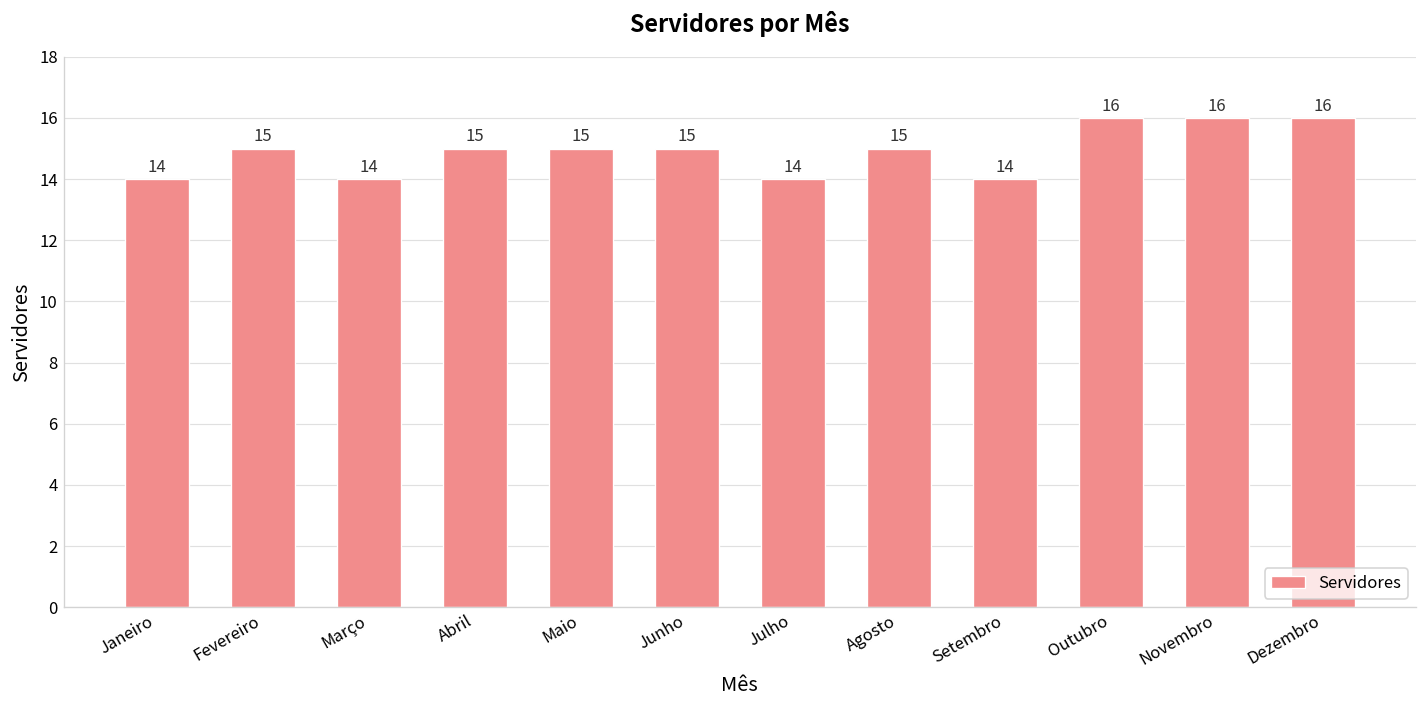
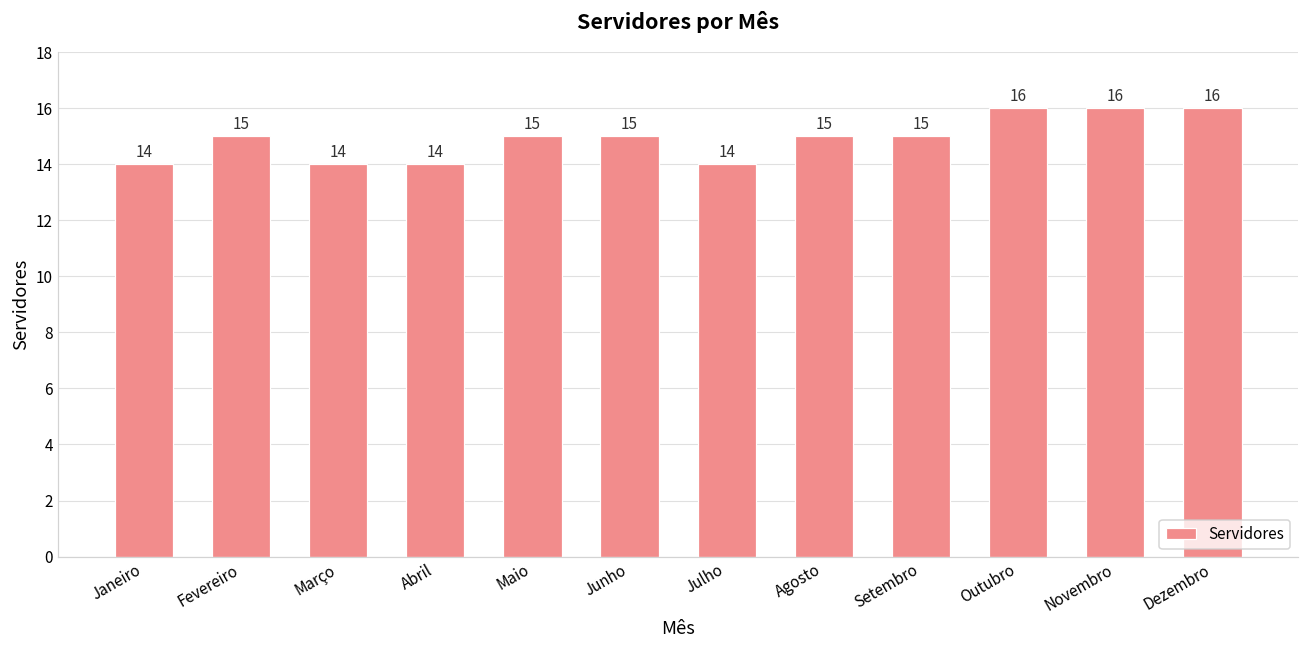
  {
    "Janeiro": 14,
    "Fevereiro": 15,
    "Março": 14,
-   "Abril": 15,
+   "Abril": 14,
    "Maio": 15,
    "Junho": 15,
    "Julho": 14,
    "Agosto": 15,
-   "Setembro": 14,
+   "Setembro": 15,
    "Outubro": 16,
    "Novembro": 16,
    "Dezembro": 16
  }
